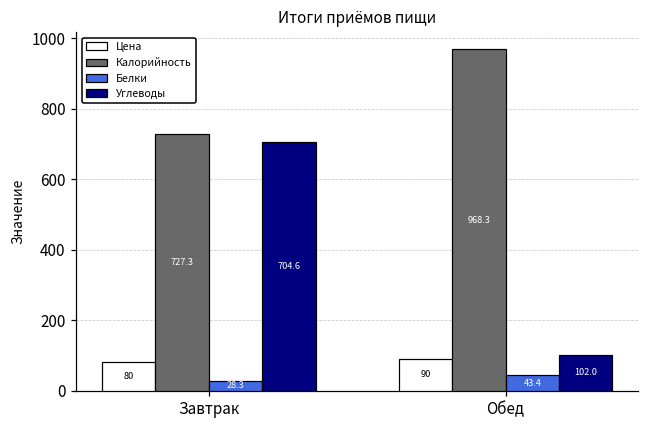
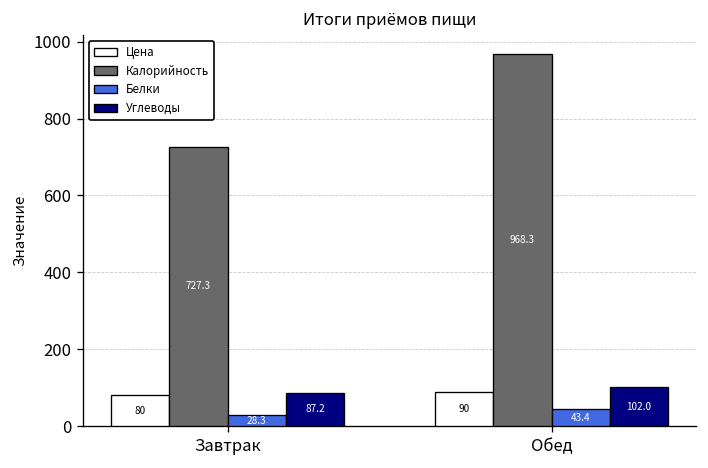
  {
    "Цена": {
      "Завтрак": 80,
      "Обед": 90
    },
    "Калорийность": {
      "Завтрак": 727.3,
      "Обед": 968.3
    },
    "Белки": {
      "Завтрак": 28.3,
      "Обед": 43.4
    },
    "Углеводы": {
-     "Завтрак": 704.6,
+     "Завтрак": 87.2,
      "Обед": 102.0
    }
  }
